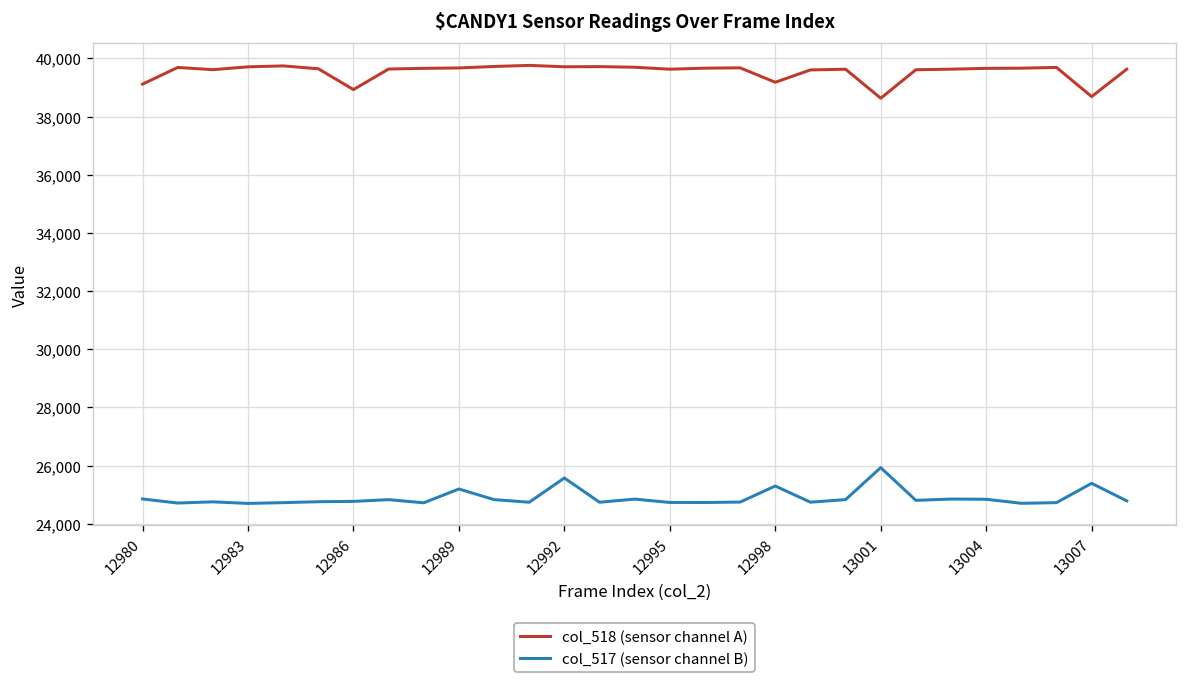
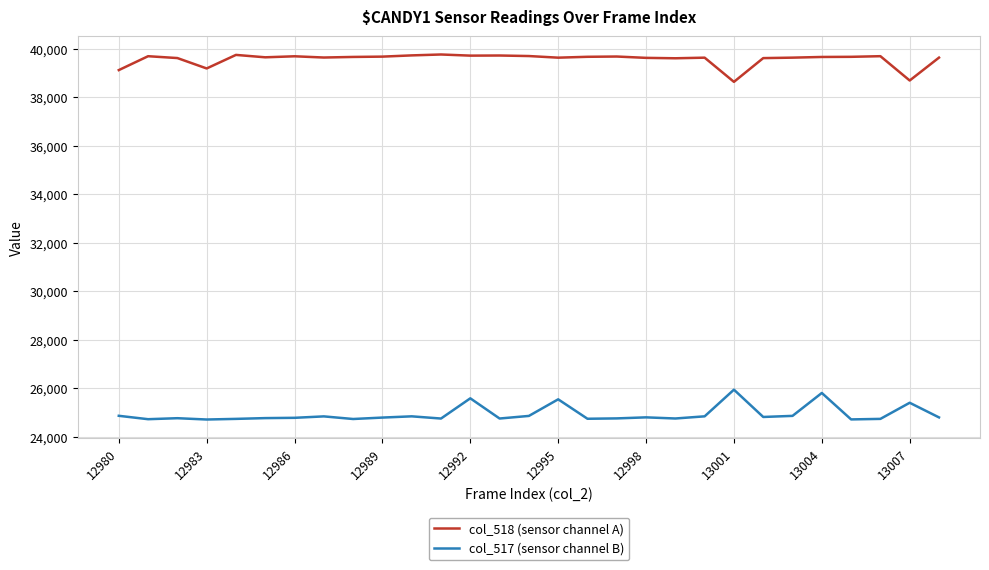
  {
    "col_518 (sensor channel A)": {
      "12980": "39,100",
-     "12983": "39,700",
-     "12986": "38,900",
+     "12983": "39,200",
+     "12986": "39,700",
      "12989": "39,700",
      "12992": "39,700",
      "12995": "39,600",
-     "12998": "39,200",
+     "12998": "39,600",
      "13001": "38,600",
      "13004": "39,700",
      "13007": "38,700"
    },
    "col_517 (sensor channel B)": {
      "12980": "24,900",
      "12983": "24,700",
      "12986": "24,800",
-     "12989": "25,200",
+     "12989": "24,800",
      "12992": "25,600",
-     "12995": "24,700",
-     "12998": "25,300",
+     "12995": "25,500",
+     "12998": "24,800",
      "13001": "25,900",
-     "13004": "24,800",
+     "13004": "25,800",
      "13007": "25,400"
    }
  }
